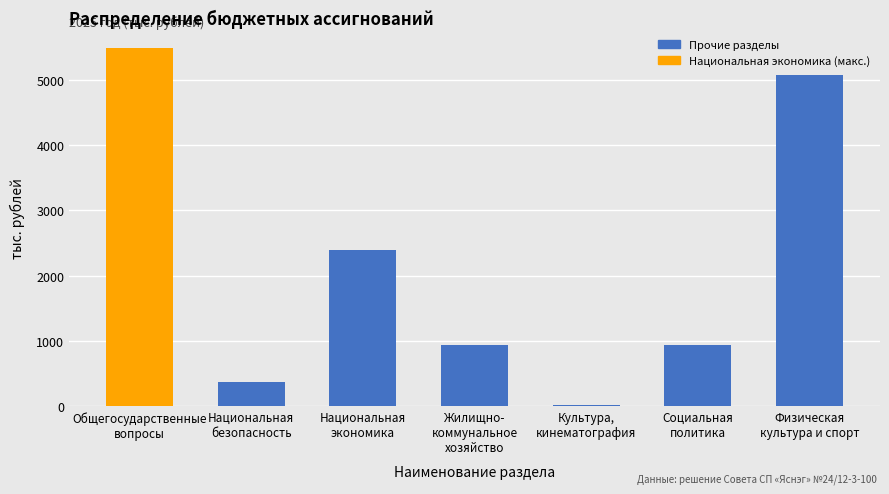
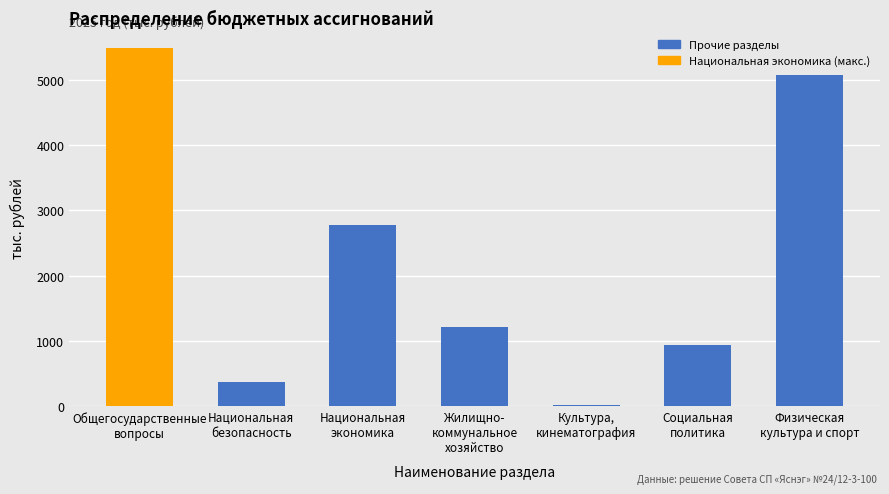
  {
    "Национальная безопасность": 400,
-   "Национальная экономика": 2400,
-   "Жилищно- коммунальное хозяйство": 900,
+   "Национальная экономика": 2800,
+   "Жилищно- коммунальное хозяйство": 1200,
    "Социальная политика": 900,
    "Физическая культура и спорт": 5100
  }
